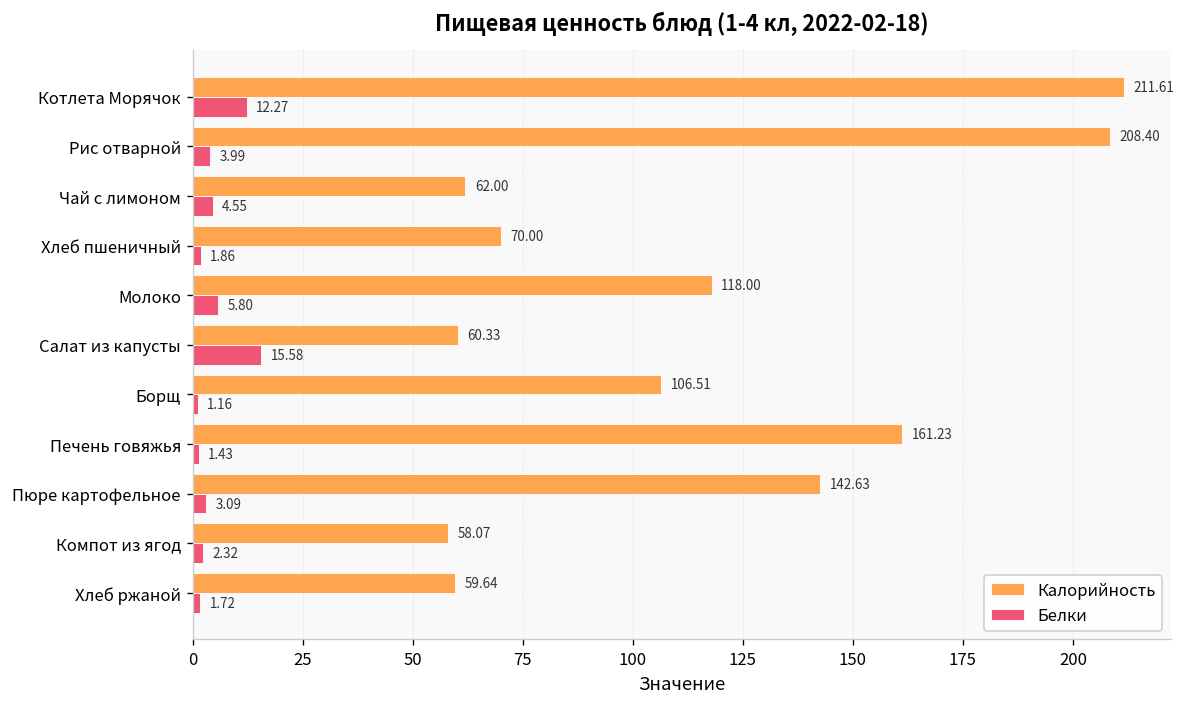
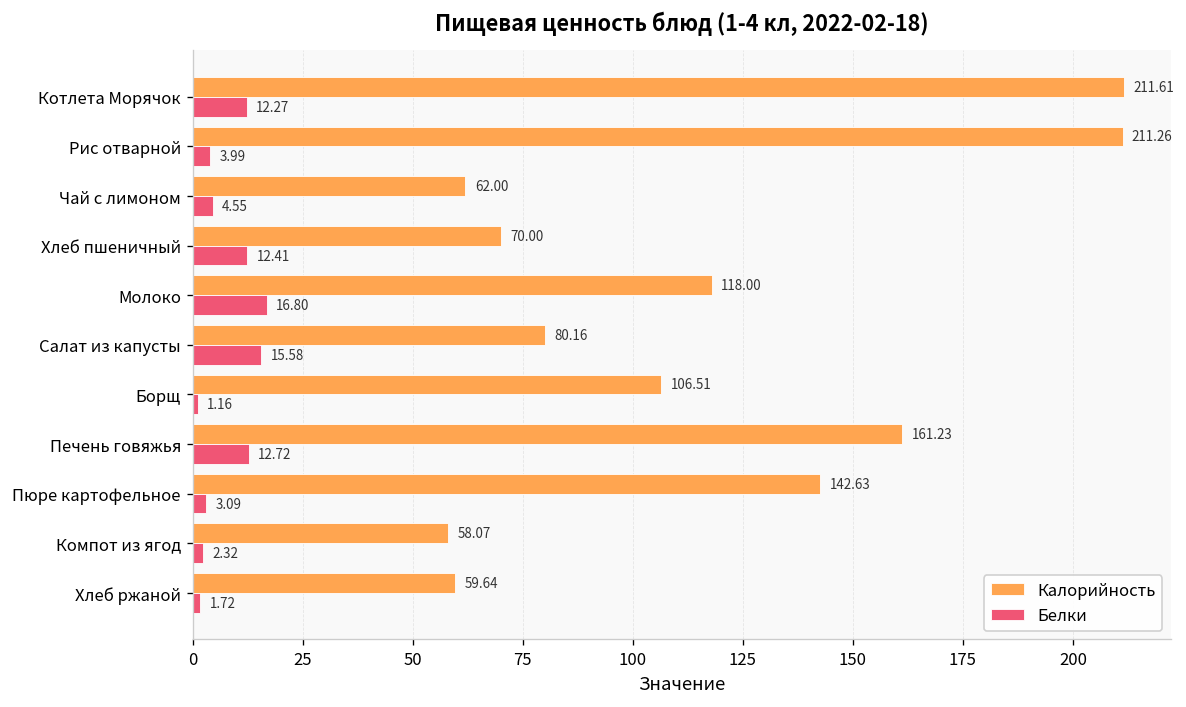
  {
    "Калорийность": {
      "Котлета Морячок": 211.61,
-     "Рис отварной": 208.40,
+     "Рис отварной": 211.26,
      "Чай с лимоном": 62.00,
      "Хлеб пшеничный": 70.00,
      "Молоко": 118.00,
-     "Салат из капусты": 60.33,
+     "Салат из капусты": 80.16,
      "Борщ": 106.51,
      "Печень говяжья": 161.23,
      "Пюре картофельное": 142.63,
      "Компот из ягод": 58.07,
      "Хлеб ржаной": 59.64
    },
    "Белки": {
      "Котлета Морячок": 12.27,
      "Рис отварной": 3.99,
      "Чай с лимоном": 4.55,
-     "Хлеб пшеничный": 1.86,
-     "Молоко": 5.80,
+     "Хлеб пшеничный": 12.41,
+     "Молоко": 16.80,
      "Салат из капусты": 15.58,
      "Борщ": 1.16,
-     "Печень говяжья": 1.43,
+     "Печень говяжья": 12.72,
      "Пюре картофельное": 3.09,
      "Компот из ягод": 2.32,
      "Хлеб ржаной": 1.72
    }
  }
